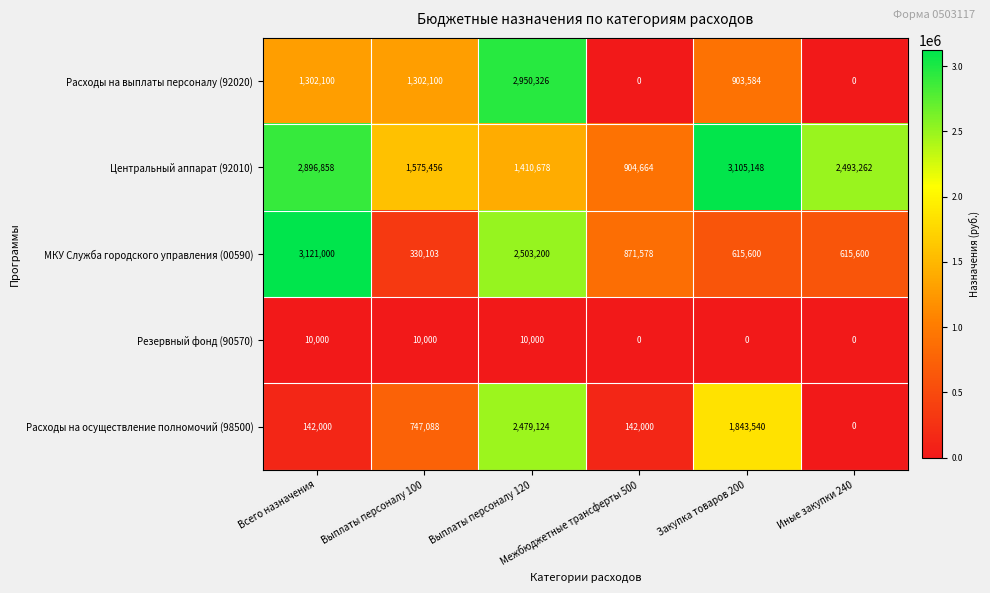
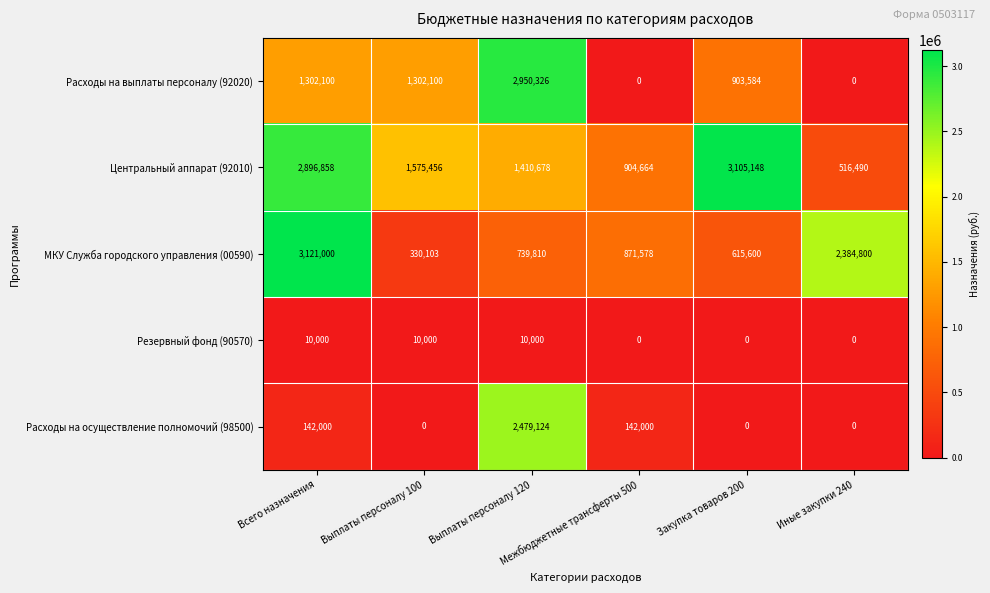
  {
    "Расходы на выплаты персоналу (92020)": {
      "Всего назначения": "1,302,100",
      "Выплаты персоналу 100": "1,302,100",
      "Выплаты персоналу 120": "2,950,326",
      "Межбюджетные трансферты 500": "0",
      "Закупка товаров 200": "903,584",
      "Иные закупки 240": "0"
    },
    "Центральный аппарат (92010)": {
      "Всего назначения": "2,896,858",
      "Выплаты персоналу 100": "1,575,456",
      "Выплаты персоналу 120": "1,410,678",
      "Межбюджетные трансферты 500": "904,664",
      "Закупка товаров 200": "3,105,148",
-     "Иные закупки 240": "2,493,262"
+     "Иные закупки 240": "516,490"
    },
    "МКУ Служба городского управления (00590)": {
      "Всего назначения": "3,121,000",
      "Выплаты персоналу 100": "330,103",
-     "Выплаты персоналу 120": "2,503,200",
+     "Выплаты персоналу 120": "739,810",
      "Межбюджетные трансферты 500": "871,578",
      "Закупка товаров 200": "615,600",
-     "Иные закупки 240": "615,600"
+     "Иные закупки 240": "2,384,800"
    },
    "Резервный фонд (90570)": {
      "Всего назначения": "10,000",
      "Выплаты персоналу 100": "10,000",
      "Выплаты персоналу 120": "10,000",
      "Межбюджетные трансферты 500": "0",
      "Закупка товаров 200": "0",
      "Иные закупки 240": "0"
    },
    "Расходы на осуществление полномочий (98500)": {
      "Всего назначения": "142,000",
-     "Выплаты персоналу 100": "747,088",
+     "Выплаты персоналу 100": "0",
      "Выплаты персоналу 120": "2,479,124",
      "Межбюджетные трансферты 500": "142,000",
-     "Закупка товаров 200": "1,843,540",
+     "Закупка товаров 200": "0",
      "Иные закупки 240": "0"
    }
  }
